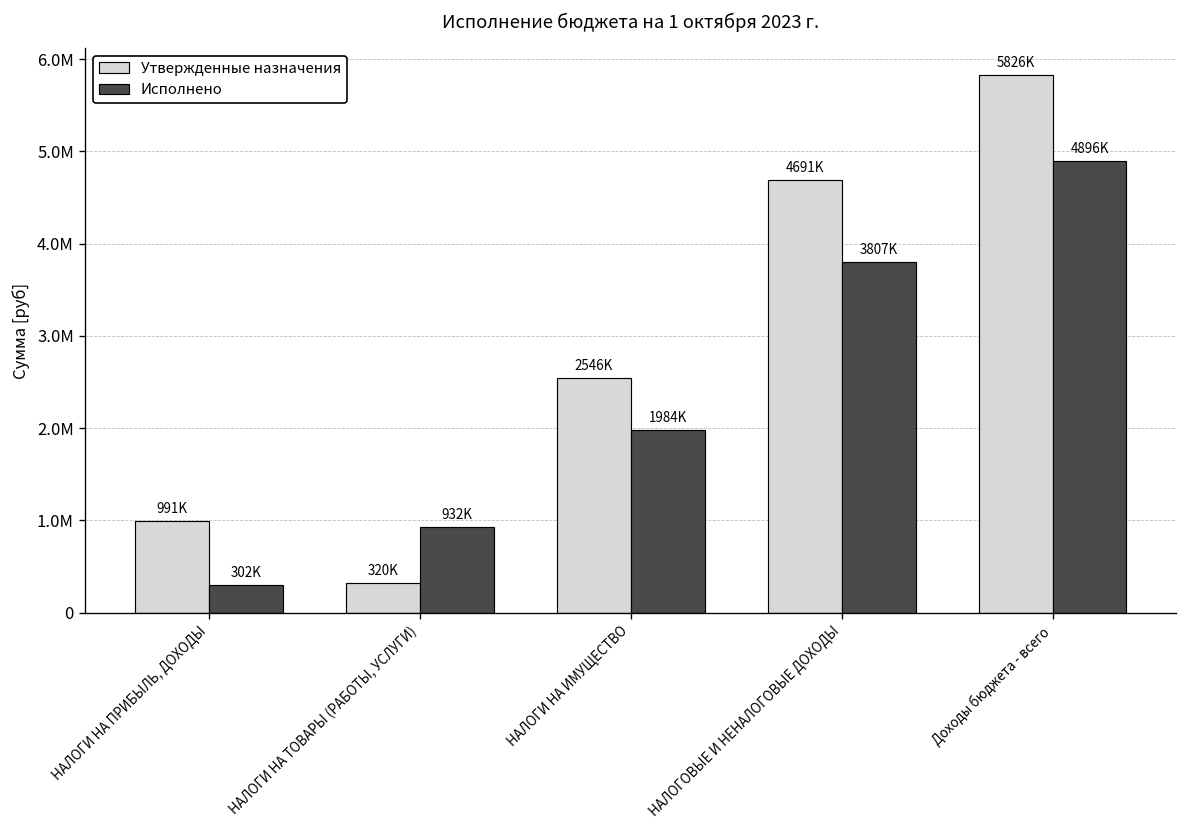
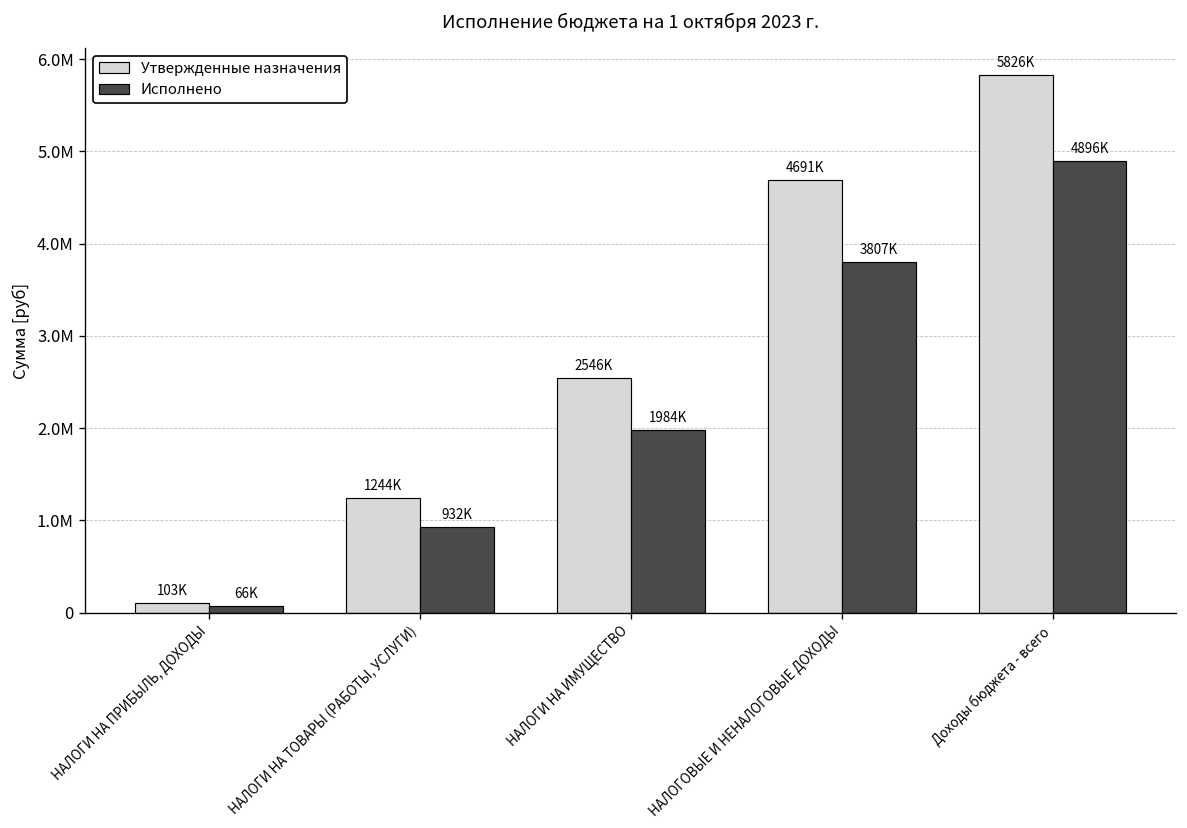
  {
    "Утвержденные назначения": {
-     "НАЛОГИ НА ПРИБЫЛЬ, ДОХОДЫ": "991K",
-     "НАЛОГИ НА ТОВАРЫ (РАБОТЫ, УСЛУГИ)": "320K",
+     "НАЛОГИ НА ПРИБЫЛЬ, ДОХОДЫ": "103K",
+     "НАЛОГИ НА ТОВАРЫ (РАБОТЫ, УСЛУГИ)": "1244K",
      "НАЛОГИ НА ИМУЩЕСТВО": "2546K",
      "НАЛОГОВЫЕ И НЕНАЛОГОВЫЕ ДОХОДЫ": "4691K",
      "Доходы бюджета - всего": "5826K"
    },
    "Исполнено": {
-     "НАЛОГИ НА ПРИБЫЛЬ, ДОХОДЫ": "302K",
+     "НАЛОГИ НА ПРИБЫЛЬ, ДОХОДЫ": "66K",
      "НАЛОГИ НА ТОВАРЫ (РАБОТЫ, УСЛУГИ)": "932K",
      "НАЛОГИ НА ИМУЩЕСТВО": "1984K",
      "НАЛОГОВЫЕ И НЕНАЛОГОВЫЕ ДОХОДЫ": "3807K",
      "Доходы бюджета - всего": "4896K"
    }
  }
